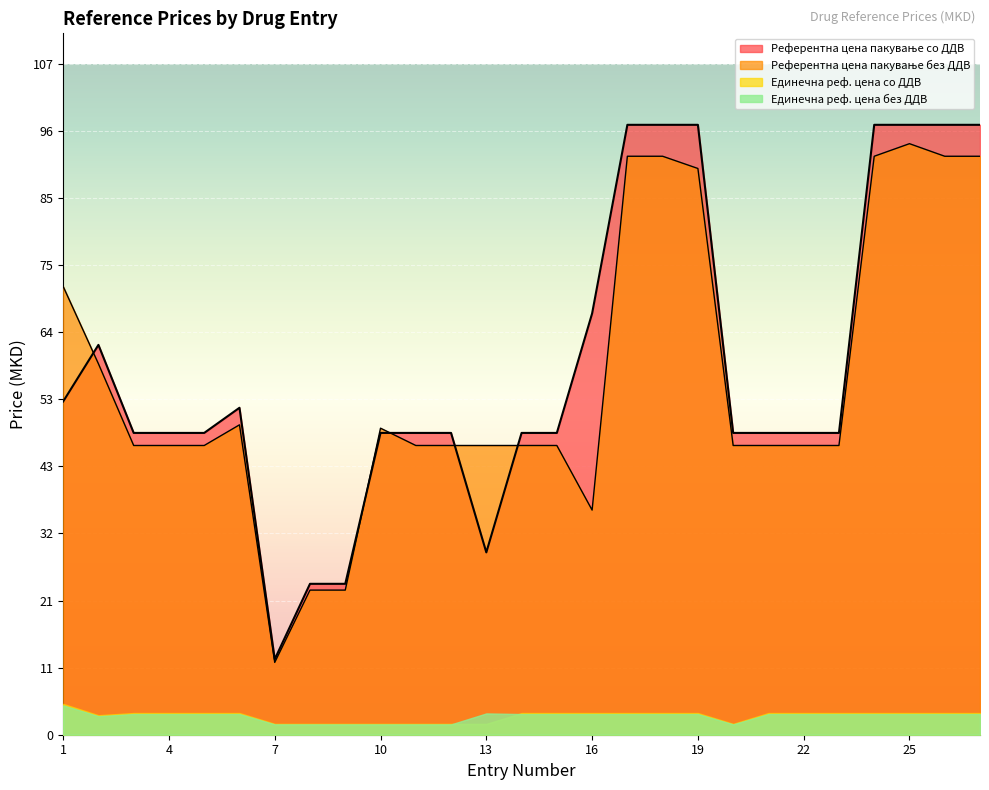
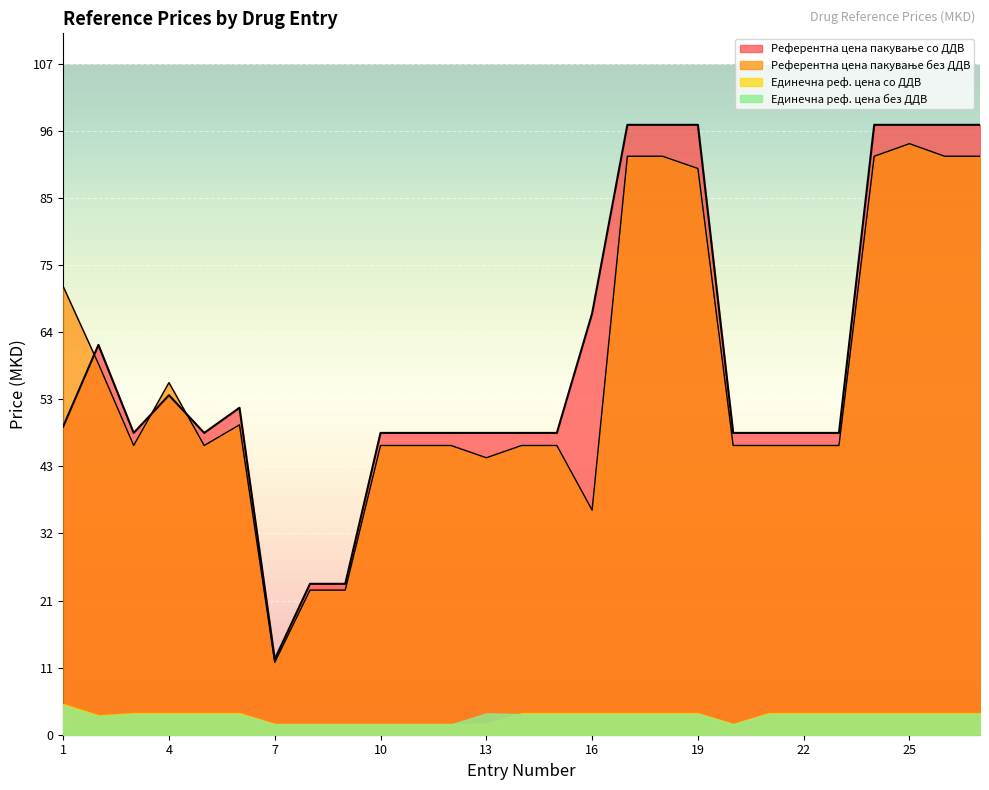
  {
    "Референтна цена пакување со ДДВ": {
-     "1": 53,
-     "4": 48,
+     "1": 49,
+     "4": 54,
      "7": 12,
      "10": 48,
-     "13": 29,
+     "13": 48,
      "16": 67,
      "19": 97,
      "22": 48,
      "25": 97
    },
    "Референтна цена пакување без ДДВ": {
      "1": 71,
-     "4": 46,
+     "4": 56,
      "7": 12,
-     "10": 49,
-     "13": 46,
+     "10": 46,
+     "13": 44,
      "16": 36,
      "19": 90,
      "22": 46,
      "25": 94
    },
    "Единечна реф. цена со ДДВ": {
      "13": 2
    },
    "Единечна реф. цена без ДДВ": {
      "13": 3
    }
  }
